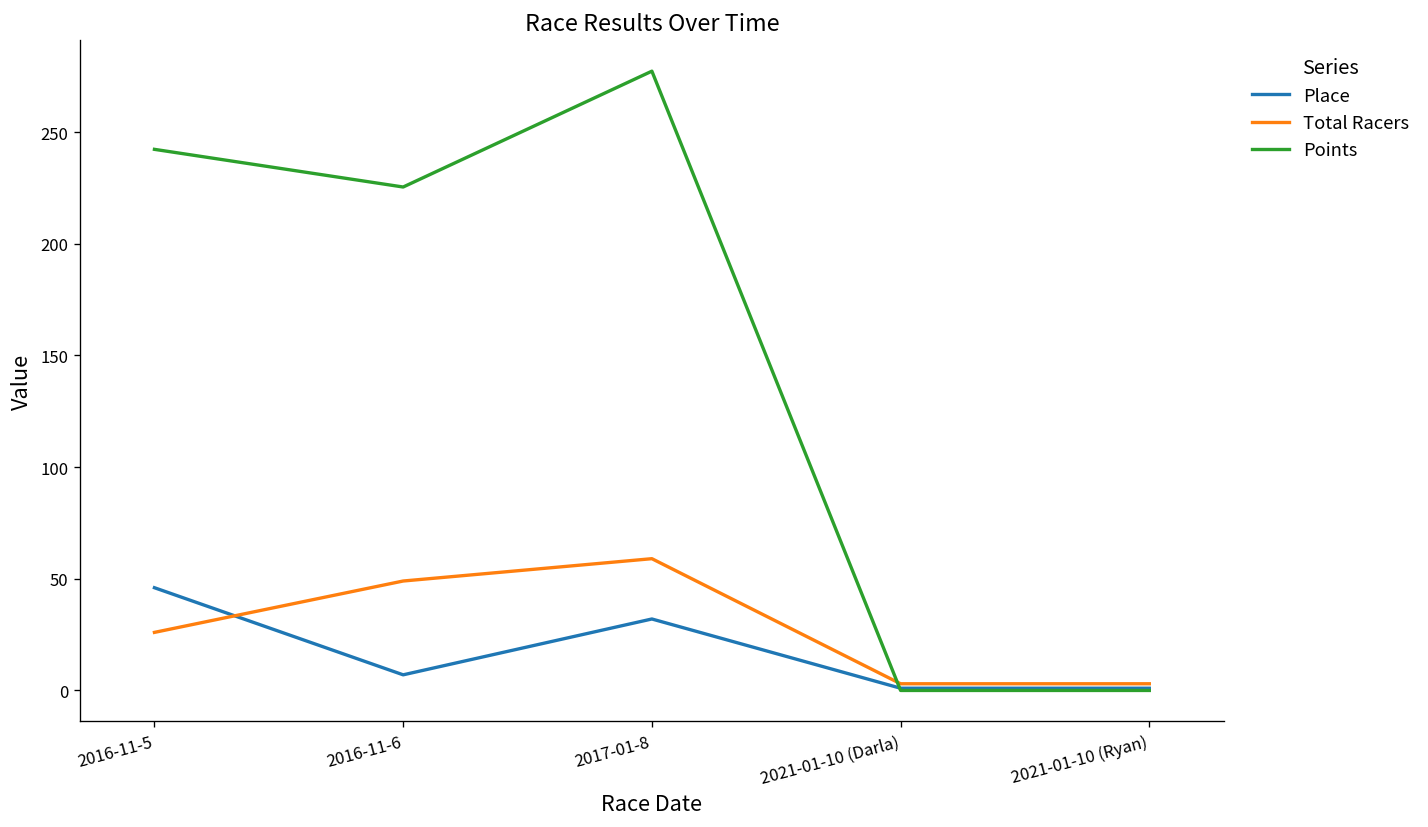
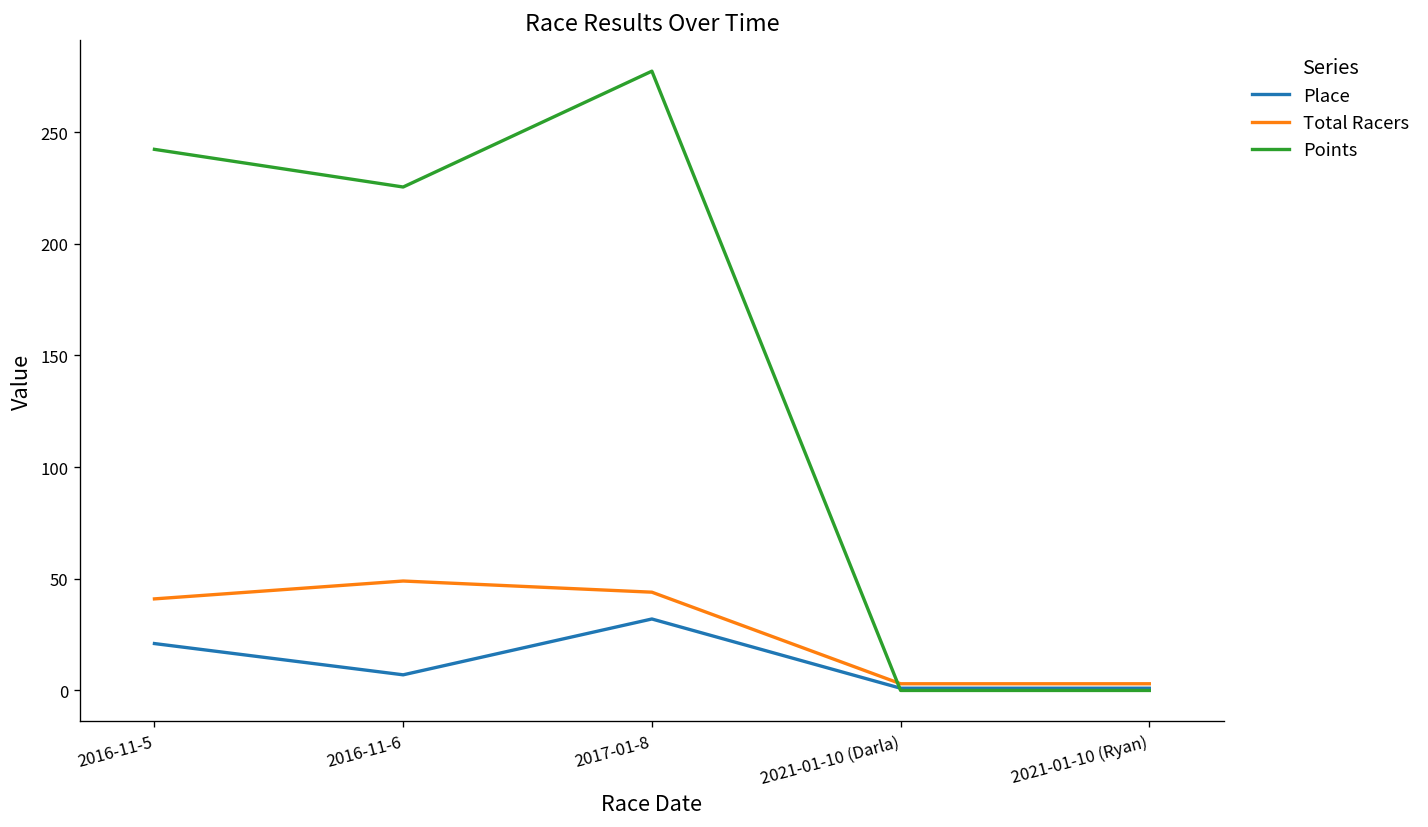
  {
    "Place": {
-     "2016-11-5": 46,
+     "2016-11-5": 21,
      "2016-11-6": 7,
      "2017-01-8": 32
    },
    "Total Racers": {
-     "2016-11-5": 26,
+     "2016-11-5": 41,
      "2016-11-6": 49,
-     "2017-01-8": 59,
+     "2017-01-8": 44,
      "2021-01-10 (Darla)": 3,
      "2021-01-10 (Ryan)": 3
    },
    "Points": {
      "2016-11-5": 242,
      "2016-11-6": 225,
      "2017-01-8": 277
    }
  }
